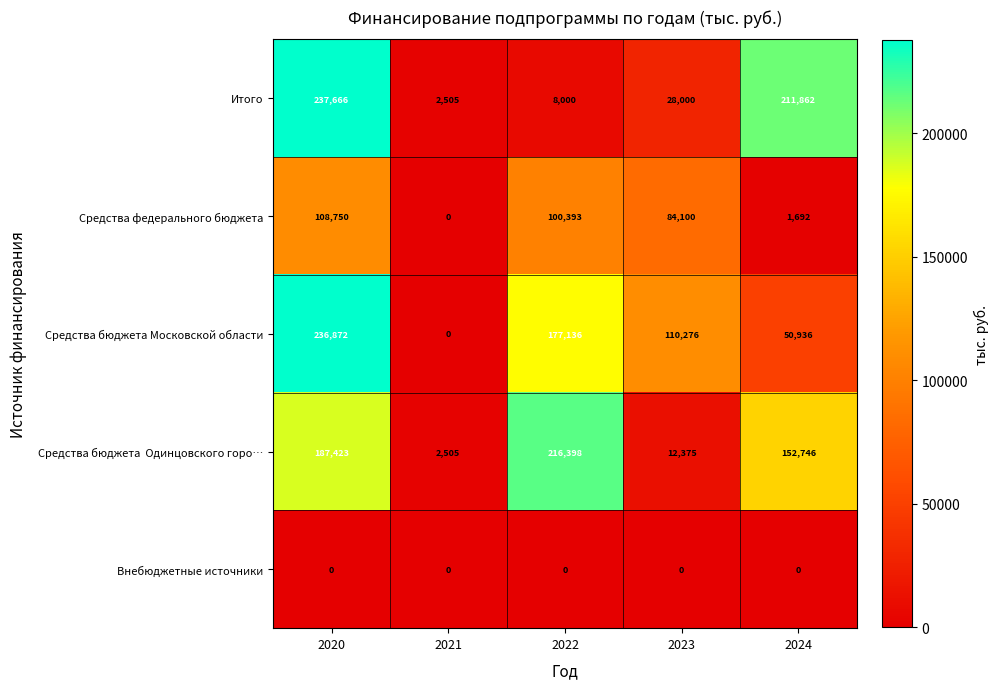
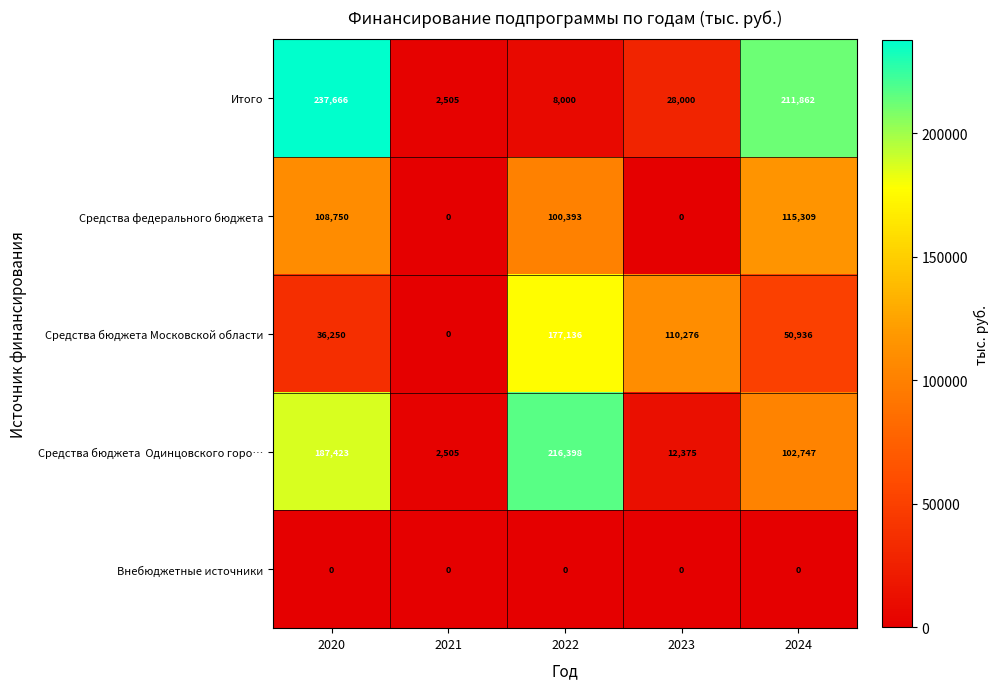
  {
    "Итого": {
      "2020": "237,666",
      "2021": "2,505",
      "2022": "8,000",
      "2023": "28,000",
      "2024": "211,862"
    },
    "Средства федерального бюджета": {
      "2020": "108,750",
      "2021": "0",
      "2022": "100,393",
-     "2023": "84,100",
-     "2024": "1,692"
+     "2023": "0",
+     "2024": "115,309"
    },
    "Средства бюджета Московской области": {
-     "2020": "236,872",
+     "2020": "36,250",
      "2021": "0",
      "2022": "177,136",
      "2023": "110,276",
      "2024": "50,936"
    },
    "Средства бюджета Одинцовского горо…": {
      "2020": "187,423",
      "2021": "2,505",
      "2022": "216,398",
      "2023": "12,375",
-     "2024": "152,746"
+     "2024": "102,747"
    },
    "Внебюджетные источники": {
      "2020": "0",
      "2021": "0",
      "2022": "0",
      "2023": "0",
      "2024": "0"
    }
  }
